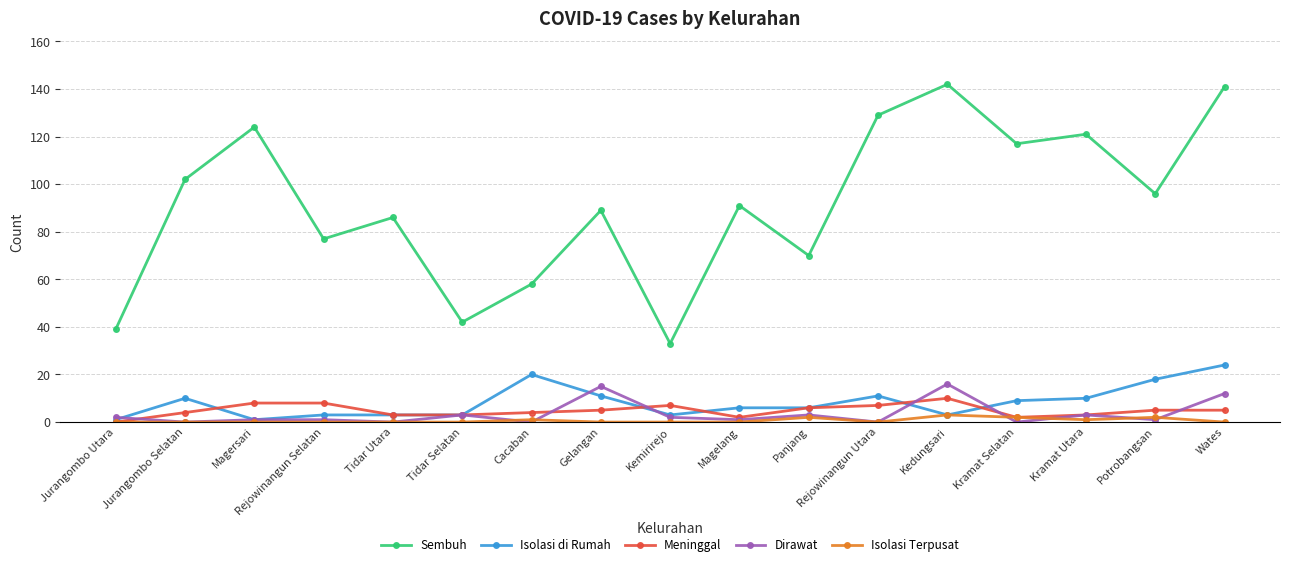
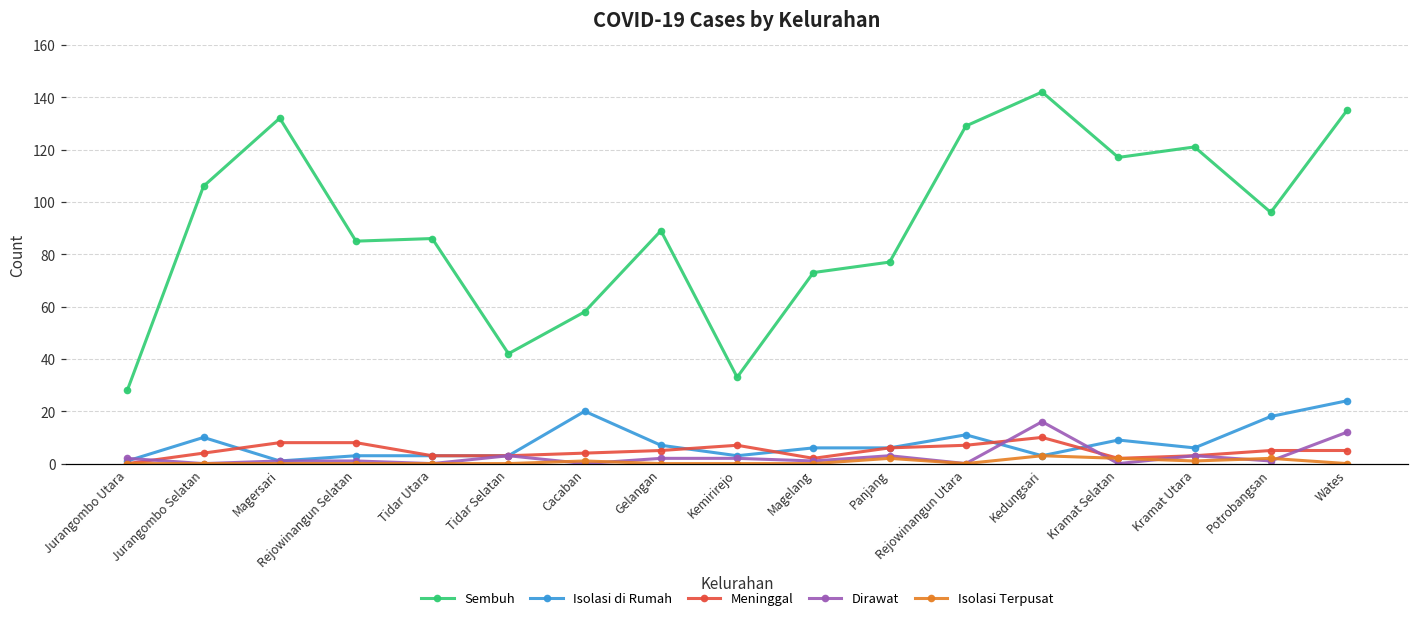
  {
    "Sembuh": {
-     "Jurangombo Utara": 39,
-     "Jurangombo Selatan": 102,
-     "Magersari": 124,
-     "Rejowinangun Selatan": 77,
+     "Jurangombo Utara": 28,
+     "Jurangombo Selatan": 106,
+     "Magersari": 132,
+     "Rejowinangun Selatan": 85,
      "Tidar Utara": 86,
      "Tidar Selatan": 42,
      "Cacaban": 58,
      "Gelangan": 89,
      "Kemirirejo": 33,
-     "Magelang": 91,
-     "Panjang": 70,
+     "Magelang": 73,
+     "Panjang": 77,
      "Rejowinangun Utara": 129,
      "Kedungsari": 142,
      "Kramat Selatan": 117,
      "Kramat Utara": 121,
      "Potrobangsan": 96,
-     "Wates": 141
+     "Wates": 135
    },
    "Isolasi di Rumah": {
      "Jurangombo Selatan": 10,
      "Rejowinangun Selatan": 3,
      "Cacaban": 20,
-     "Gelangan": 11,
+     "Gelangan": 7,
      "Magelang": 6,
      "Rejowinangun Utara": 11,
      "Kramat Selatan": 9,
-     "Kramat Utara": 10,
+     "Kramat Utara": 6,
      "Potrobangsan": 18,
      "Wates": 24
    },
    "Dirawat": {
-     "Gelangan": 15,
+     "Gelangan": 2,
      "Kedungsari": 16,
      "Kramat Selatan": 0,
      "Wates": 12
    }
  }
